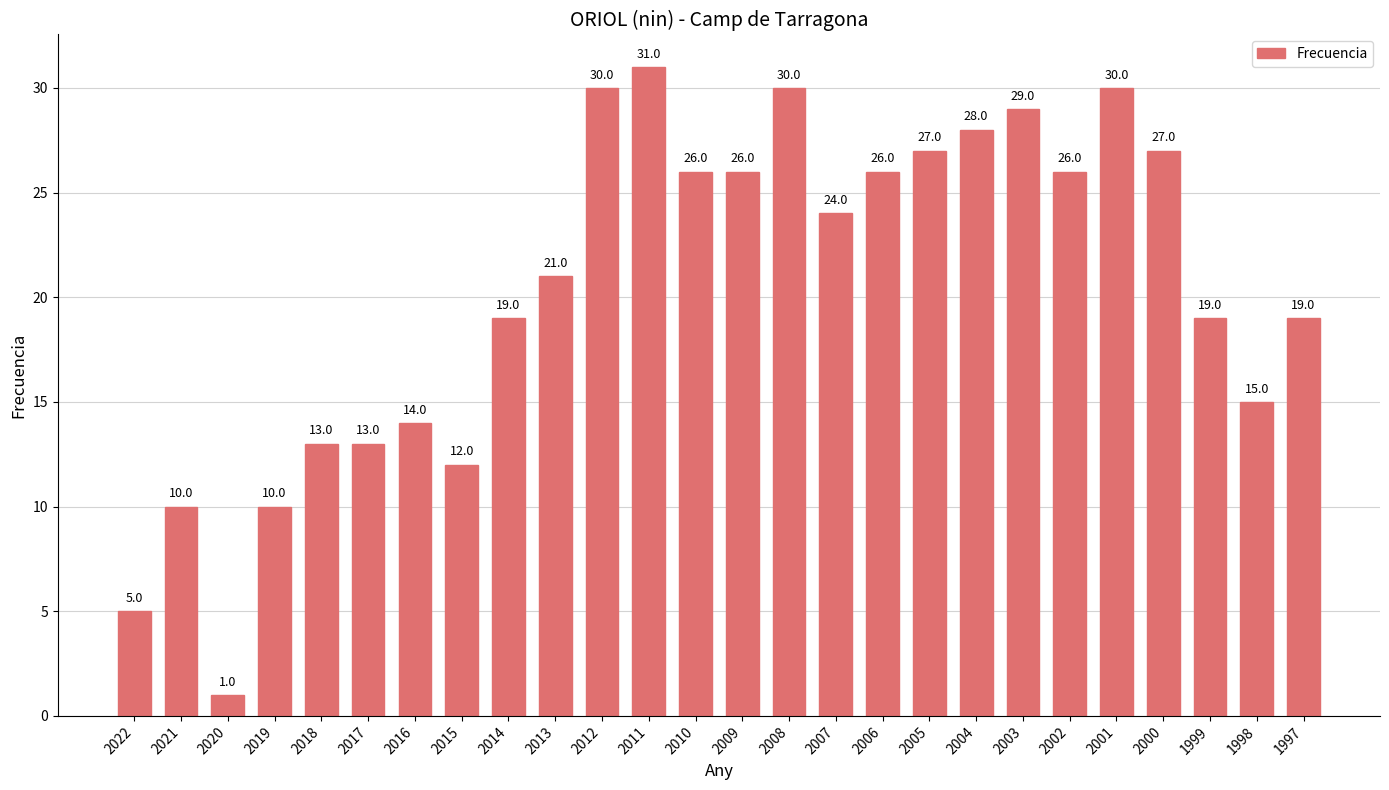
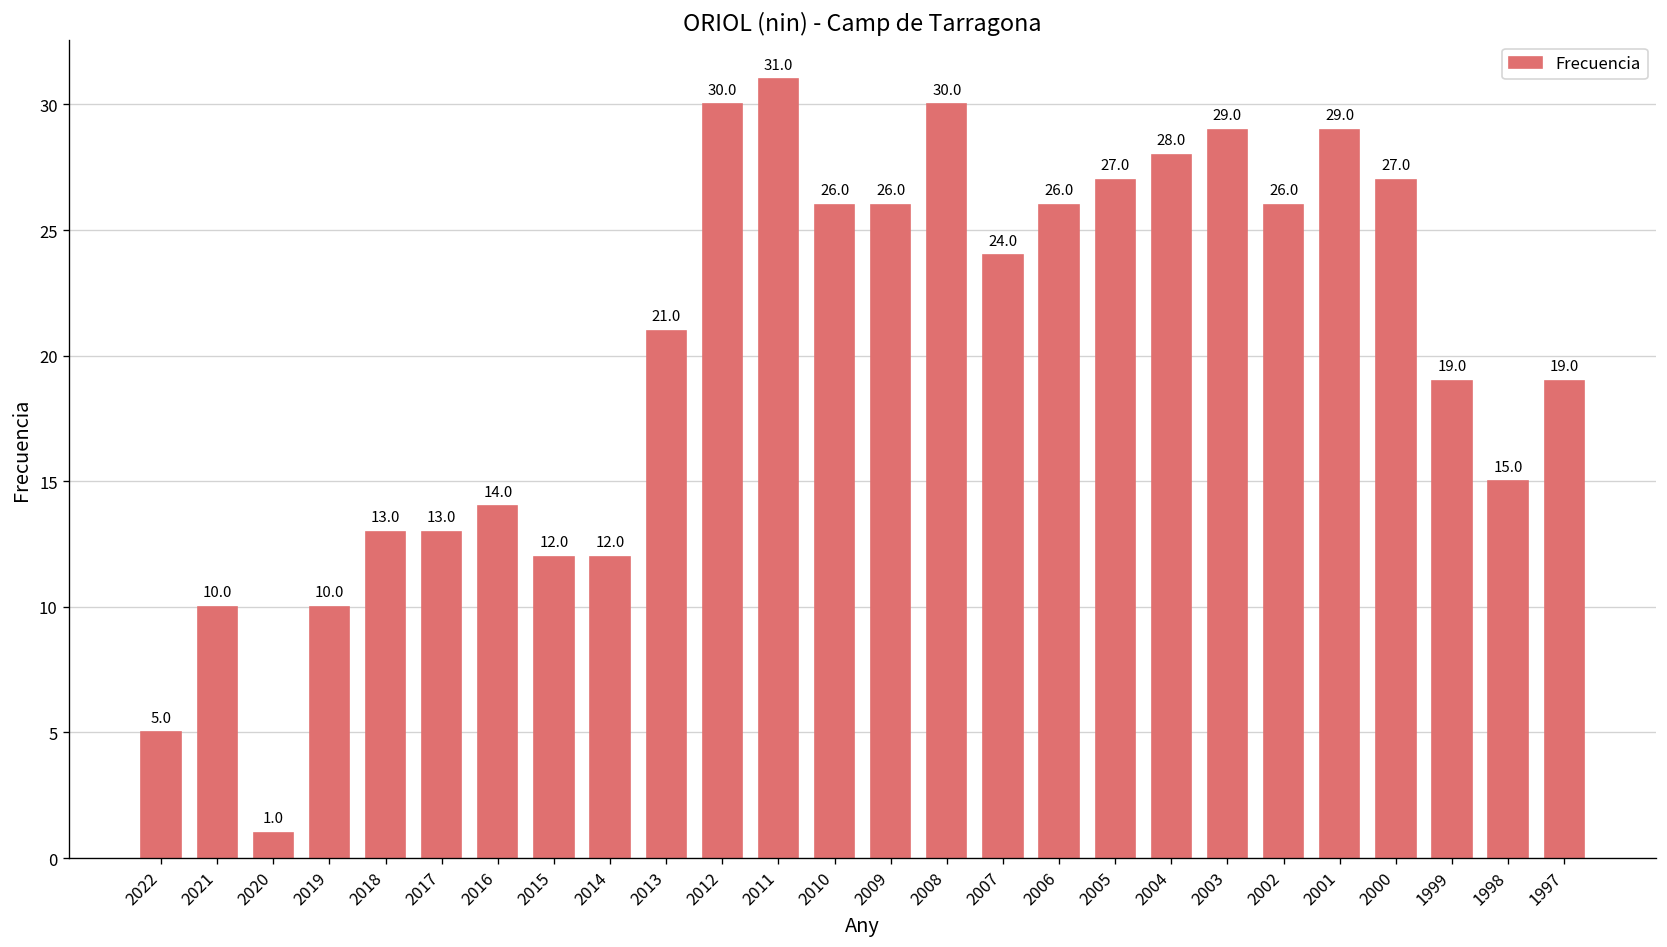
  {
    "2022": 5.0,
    "2021": 10.0,
    "2020": 1.0,
    "2019": 10.0,
    "2018": 13.0,
    "2017": 13.0,
    "2016": 14.0,
    "2015": 12.0,
-   "2014": 19.0,
+   "2014": 12.0,
    "2013": 21.0,
    "2012": 30.0,
    "2011": 31.0,
    "2010": 26.0,
    "2009": 26.0,
    "2008": 30.0,
    "2007": 24.0,
    "2006": 26.0,
    "2005": 27.0,
    "2004": 28.0,
    "2003": 29.0,
    "2002": 26.0,
-   "2001": 30.0,
+   "2001": 29.0,
    "2000": 27.0,
    "1999": 19.0,
    "1998": 15.0,
    "1997": 19.0
  }
